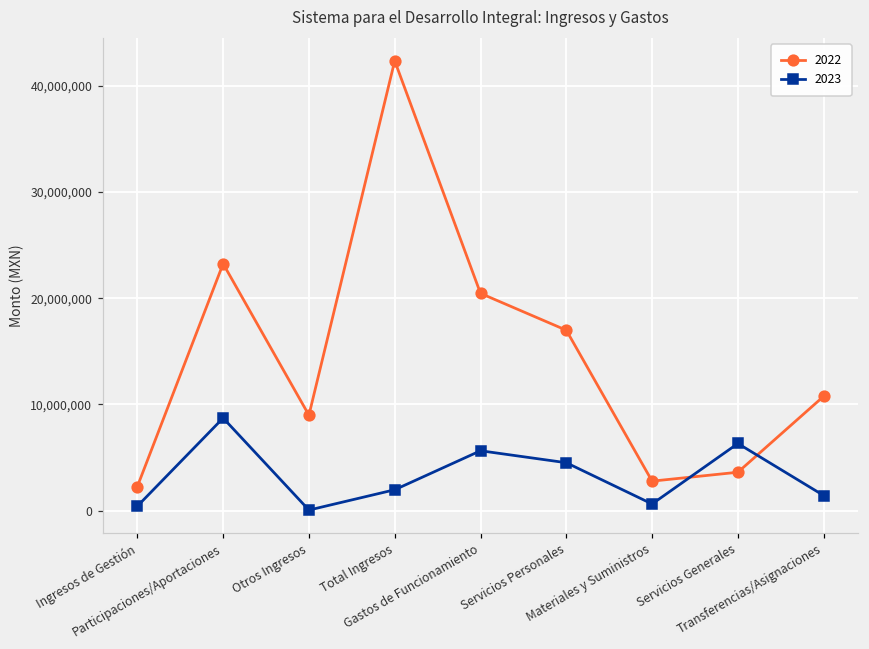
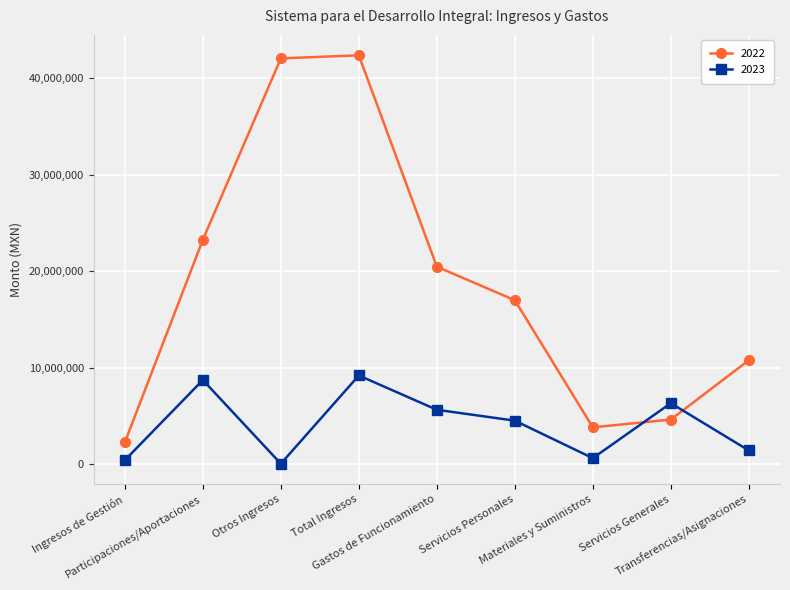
  {
    "2022": {
      "Ingresos de Gestión": "2,000,000",
      "Participaciones/Aportaciones": "23,000,000",
-     "Otros Ingresos": "9,000,000",
+     "Otros Ingresos": "42,000,000",
      "Total Ingresos": "42,000,000",
      "Gastos de Funcionamiento": "20,000,000",
      "Servicios Personales": "17,000,000",
-     "Materiales y Suministros": "3,000,000",
-     "Servicios Generales": "4,000,000",
+     "Materiales y Suministros": "4,000,000",
+     "Servicios Generales": "5,000,000",
      "Transferencias/Asignaciones": "11,000,000"
    },
    "2023": {
      "Ingresos de Gestión": "0",
      "Participaciones/Aportaciones": "9,000,000",
      "Otros Ingresos": "0",
-     "Total Ingresos": "2,000,000",
+     "Total Ingresos": "9,000,000",
      "Gastos de Funcionamiento": "6,000,000",
      "Servicios Personales": "5,000,000",
      "Materiales y Suministros": "1,000,000",
      "Servicios Generales": "6,000,000",
      "Transferencias/Asignaciones": "1,000,000"
    }
  }
